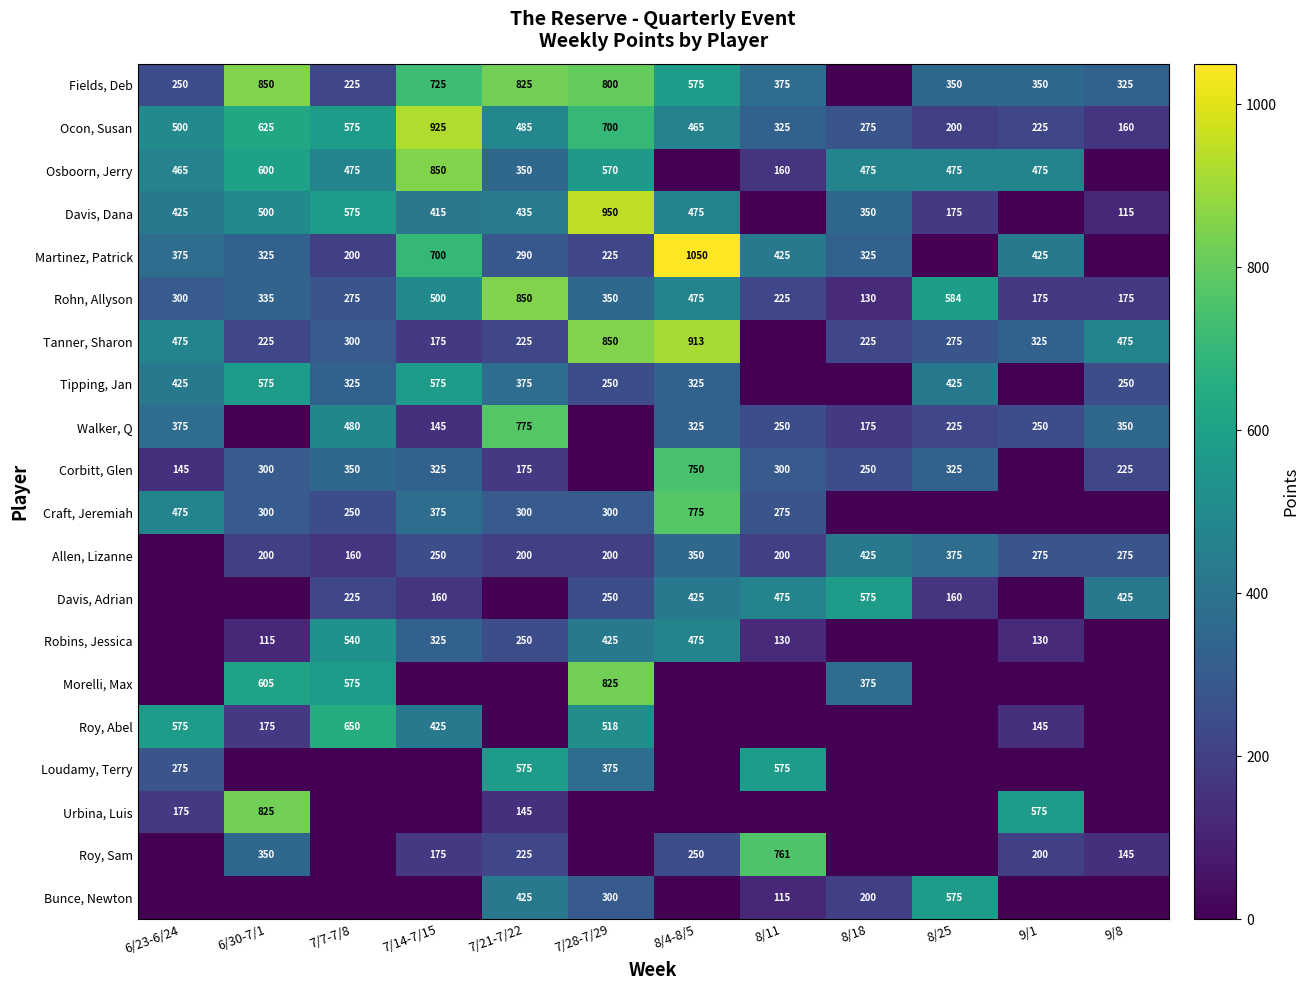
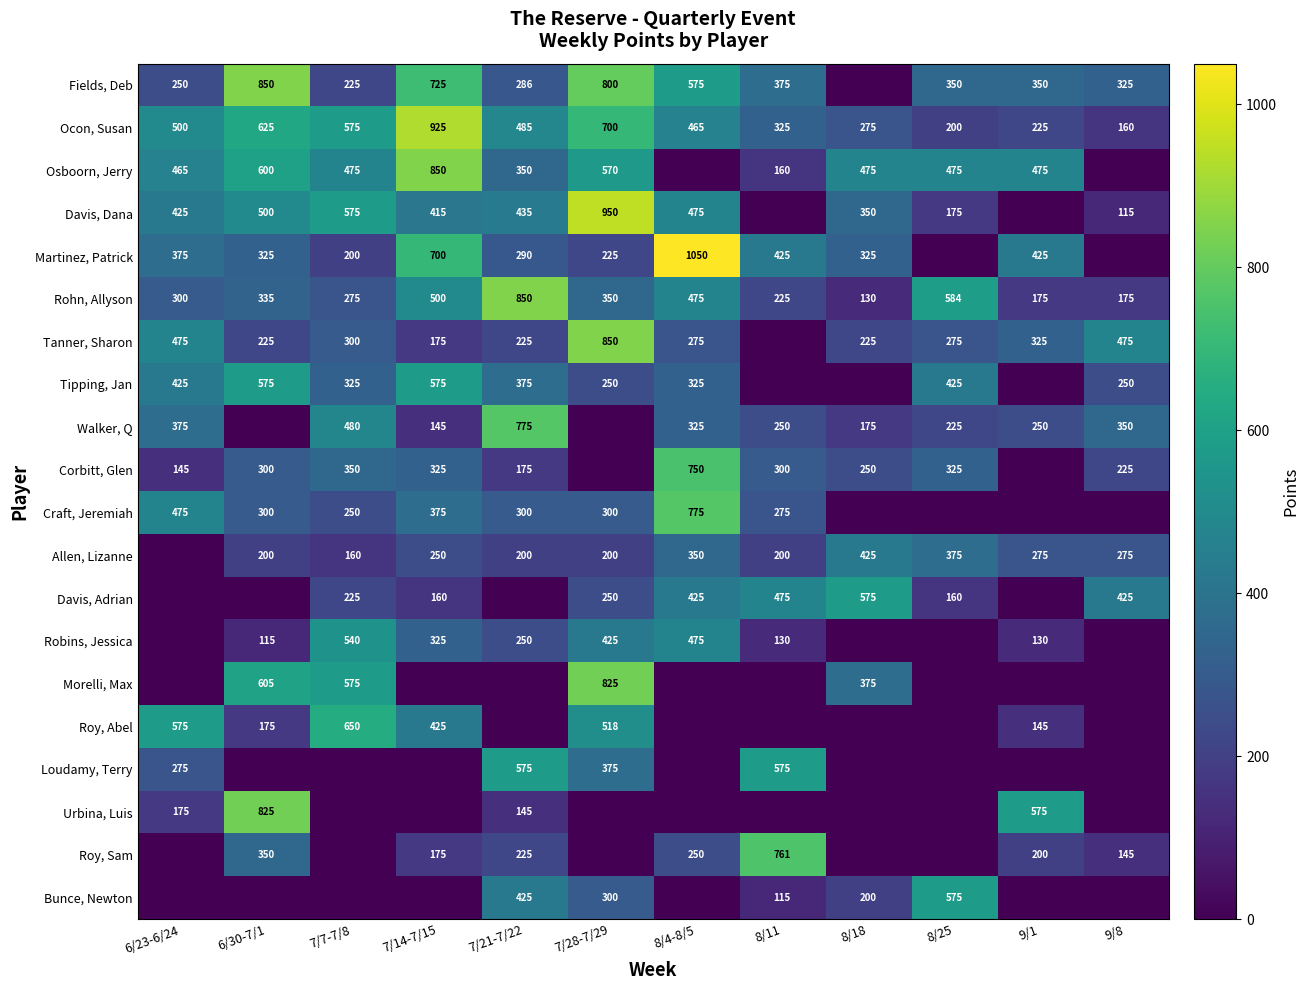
  {
    "Fields, Deb": {
      "6/23-6/24": 250,
      "6/30-7/1": 850,
      "7/7-7/8": 225,
      "7/14-7/15": 725,
-     "7/21-7/22": 825,
+     "7/21-7/22": 286,
      "7/28-7/29": 800,
      "8/4-8/5": 575,
      "8/11": 375,
      "8/25": 350,
      "9/1": 350,
      "9/8": 325
    },
    "Ocon, Susan": {
      "6/23-6/24": 500,
      "6/30-7/1": 625,
      "7/7-7/8": 575,
      "7/14-7/15": 925,
      "7/21-7/22": 485,
      "7/28-7/29": 700,
      "8/4-8/5": 465,
      "8/11": 325,
      "8/18": 275,
      "8/25": 200,
      "9/1": 225,
      "9/8": 160
    },
    "Osboorn, Jerry": {
      "6/23-6/24": 465,
      "6/30-7/1": 600,
      "7/7-7/8": 475,
      "7/14-7/15": 850,
      "7/21-7/22": 350,
      "7/28-7/29": 570,
      "8/11": 160,
      "8/18": 475,
      "8/25": 475,
      "9/1": 475
    },
    "Davis, Dana": {
      "6/23-6/24": 425,
      "6/30-7/1": 500,
      "7/7-7/8": 575,
      "7/14-7/15": 415,
      "7/21-7/22": 435,
      "7/28-7/29": 950,
      "8/4-8/5": 475,
      "8/18": 350,
      "8/25": 175,
      "9/8": 115
    },
    "Martinez, Patrick": {
      "6/23-6/24": 375,
      "6/30-7/1": 325,
      "7/7-7/8": 200,
      "7/14-7/15": 700,
      "7/21-7/22": 290,
      "7/28-7/29": 225,
      "8/4-8/5": 1050,
      "8/11": 425,
      "8/18": 325,
      "9/1": 425
    },
    "Rohn, Allyson": {
      "6/23-6/24": 300,
      "6/30-7/1": 335,
      "7/7-7/8": 275,
      "7/14-7/15": 500,
      "7/21-7/22": 850,
      "7/28-7/29": 350,
      "8/4-8/5": 475,
      "8/11": 225,
      "8/18": 130,
      "8/25": 584,
      "9/1": 175,
      "9/8": 175
    },
    "Tanner, Sharon": {
      "6/23-6/24": 475,
      "6/30-7/1": 225,
      "7/7-7/8": 300,
      "7/14-7/15": 175,
      "7/21-7/22": 225,
      "7/28-7/29": 850,
-     "8/4-8/5": 913,
+     "8/4-8/5": 275,
      "8/18": 225,
      "8/25": 275,
      "9/1": 325,
      "9/8": 475
    },
    "Tipping, Jan": {
      "6/23-6/24": 425,
      "6/30-7/1": 575,
      "7/7-7/8": 325,
      "7/14-7/15": 575,
      "7/21-7/22": 375,
      "7/28-7/29": 250,
      "8/4-8/5": 325,
      "8/25": 425,
      "9/8": 250
    },
    "Walker, Q": {
      "6/23-6/24": 375,
      "7/7-7/8": 480,
      "7/14-7/15": 145,
      "7/21-7/22": 775,
      "8/4-8/5": 325,
      "8/11": 250,
      "8/18": 175,
      "8/25": 225,
      "9/1": 250,
      "9/8": 350
    },
    "Corbitt, Glen": {
      "6/23-6/24": 145,
      "6/30-7/1": 300,
      "7/7-7/8": 350,
      "7/14-7/15": 325,
      "7/21-7/22": 175,
      "8/4-8/5": 750,
      "8/11": 300,
      "8/18": 250,
      "8/25": 325,
      "9/8": 225
    },
    "Craft, Jeremiah": {
      "6/23-6/24": 475,
      "6/30-7/1": 300,
      "7/7-7/8": 250,
      "7/14-7/15": 375,
      "7/21-7/22": 300,
      "7/28-7/29": 300,
      "8/4-8/5": 775,
      "8/11": 275
    },
    "Allen, Lizanne": {
      "6/30-7/1": 200,
      "7/7-7/8": 160,
      "7/14-7/15": 250,
      "7/21-7/22": 200,
      "7/28-7/29": 200,
      "8/4-8/5": 350,
      "8/11": 200,
      "8/18": 425,
      "8/25": 375,
      "9/1": 275,
      "9/8": 275
    },
    "Davis, Adrian": {
      "7/7-7/8": 225,
      "7/14-7/15": 160,
      "7/28-7/29": 250,
      "8/4-8/5": 425,
      "8/11": 475,
      "8/18": 575,
      "8/25": 160,
      "9/8": 425
    },
    "Robins, Jessica": {
      "6/30-7/1": 115,
      "7/7-7/8": 540,
      "7/14-7/15": 325,
      "7/21-7/22": 250,
      "7/28-7/29": 425,
      "8/4-8/5": 475,
      "8/11": 130,
      "9/1": 130
    },
    "Morelli, Max": {
      "6/30-7/1": 605,
      "7/7-7/8": 575,
      "7/28-7/29": 825,
      "8/18": 375
    },
    "Roy, Abel": {
      "6/23-6/24": 575,
      "6/30-7/1": 175,
      "7/7-7/8": 650,
      "7/14-7/15": 425,
      "7/28-7/29": 518,
      "9/1": 145
    },
    "Loudamy, Terry": {
      "6/23-6/24": 275,
      "7/21-7/22": 575,
      "7/28-7/29": 375,
      "8/11": 575
    },
    "Urbina, Luis": {
      "6/23-6/24": 175,
      "6/30-7/1": 825,
      "7/21-7/22": 145,
      "9/1": 575
    },
    "Roy, Sam": {
      "6/30-7/1": 350,
      "7/14-7/15": 175,
      "7/21-7/22": 225,
      "8/4-8/5": 250,
      "8/11": 761,
      "9/1": 200,
      "9/8": 145
    },
    "Bunce, Newton": {
      "7/21-7/22": 425,
      "7/28-7/29": 300,
      "8/11": 115,
      "8/18": 200,
      "8/25": 575
    }
  }
